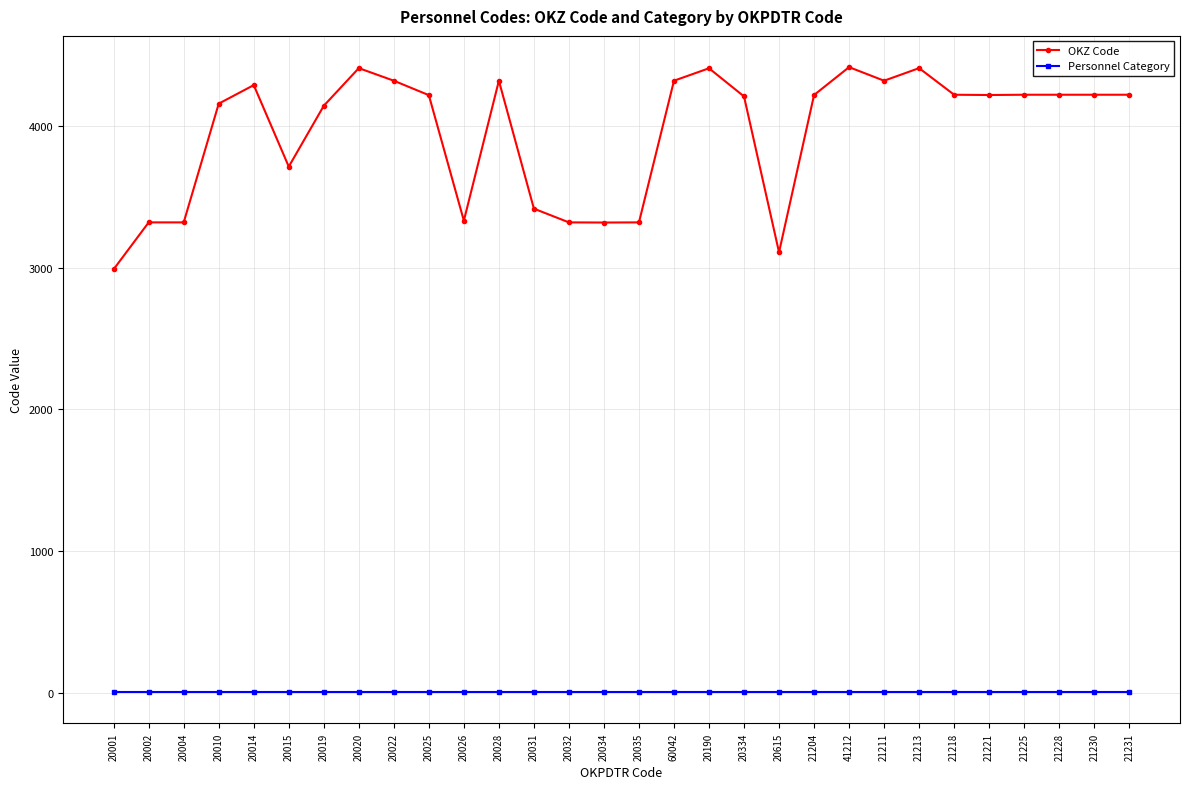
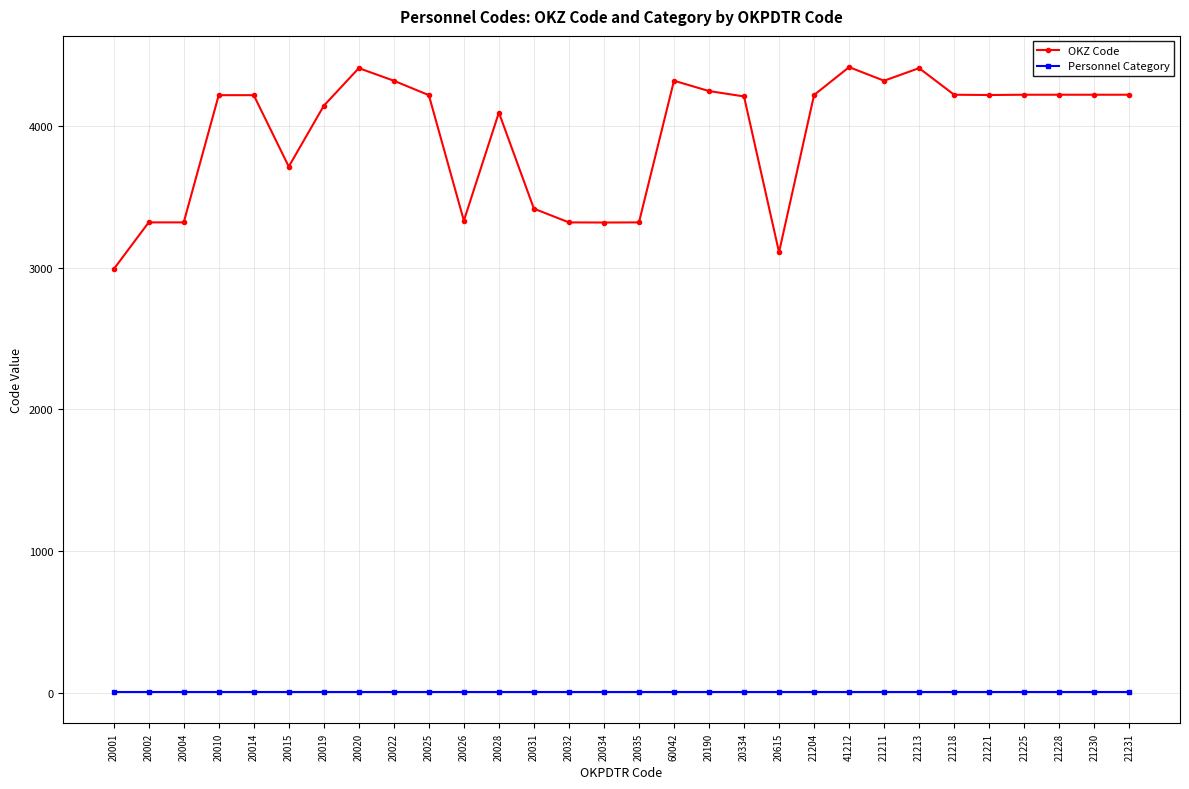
  {
    "OKZ Code": {
      "20001": 2990,
      "20002": 3320,
      "20004": 3320,
-     "20010": 4160,
-     "20014": 4290,
+     "20010": 4220,
+     "20014": 4220,
      "20015": 3720,
      "20019": 4150,
      "20020": 4410,
      "20022": 4320,
      "20025": 4220,
      "20026": 3330,
-     "20028": 4320,
+     "20028": 4100,
      "20031": 3420,
      "20032": 3320,
      "20034": 3320,
      "20035": 3320,
      "60042": 4320,
-     "20190": 4410,
+     "20190": 4250,
      "20334": 4210,
      "20615": 3110,
      "21204": 4220,
      "41212": 4420,
      "21211": 4320,
      "21213": 4410,
      "21218": 4220,
      "21221": 4220,
      "21225": 4220,
      "21228": 4220,
      "21230": 4220,
      "21231": 4220
    },
    "Personnel Category": {
      "20001": 0,
      "20002": 0,
      "20004": 0,
      "20010": 0,
      "20014": 0,
      "20015": 0,
      "20019": 0,
      "20020": 0,
      "20022": 0,
      "20025": 0,
      "20026": 0,
      "20028": 0,
      "20031": 0,
      "20032": 0,
      "20034": 0,
      "20035": 0,
      "60042": 0,
      "20190": 0,
      "20334": 0,
      "20615": 0,
      "21204": 0,
      "41212": 0,
      "21211": 0,
      "21213": 0,
      "21218": 0,
      "21221": 0,
      "21225": 0,
      "21228": 0,
      "21230": 0,
      "21231": 0
    }
  }
